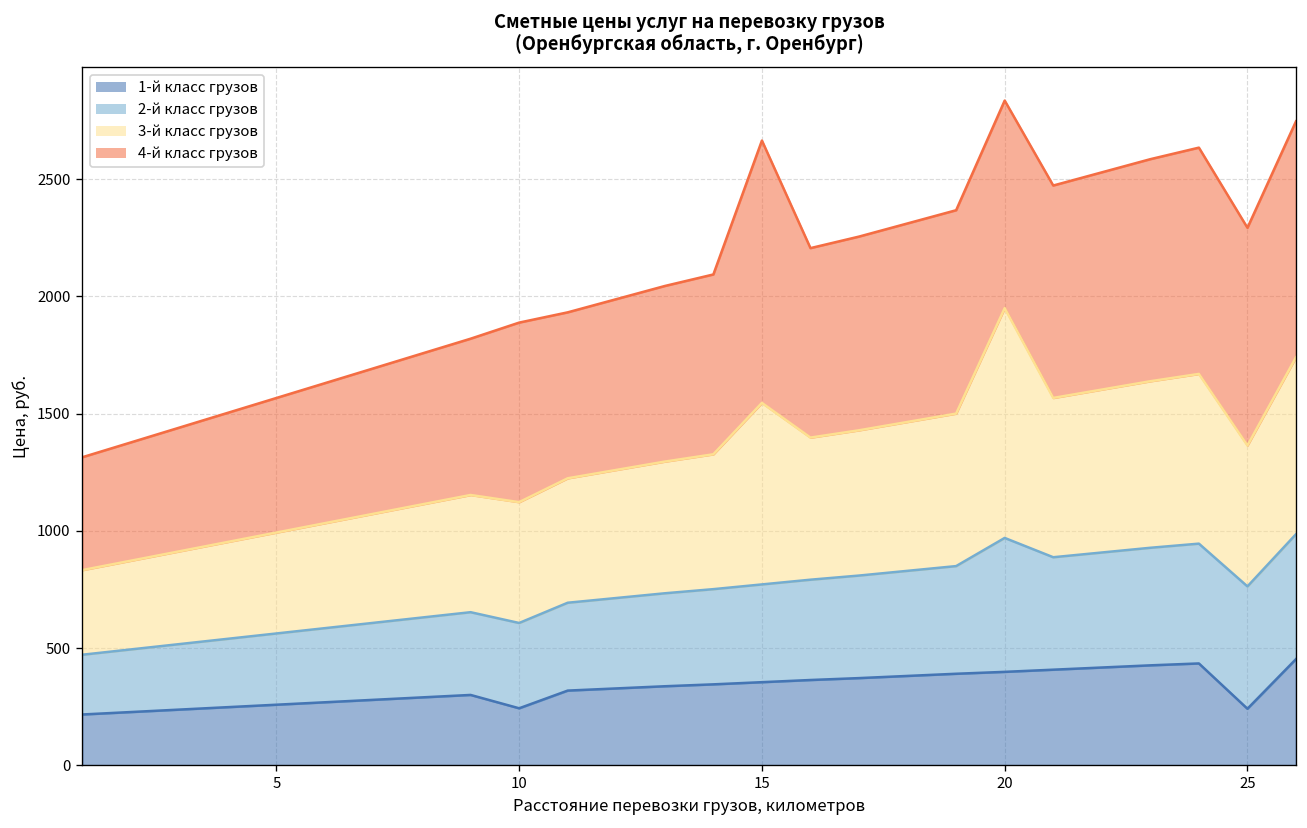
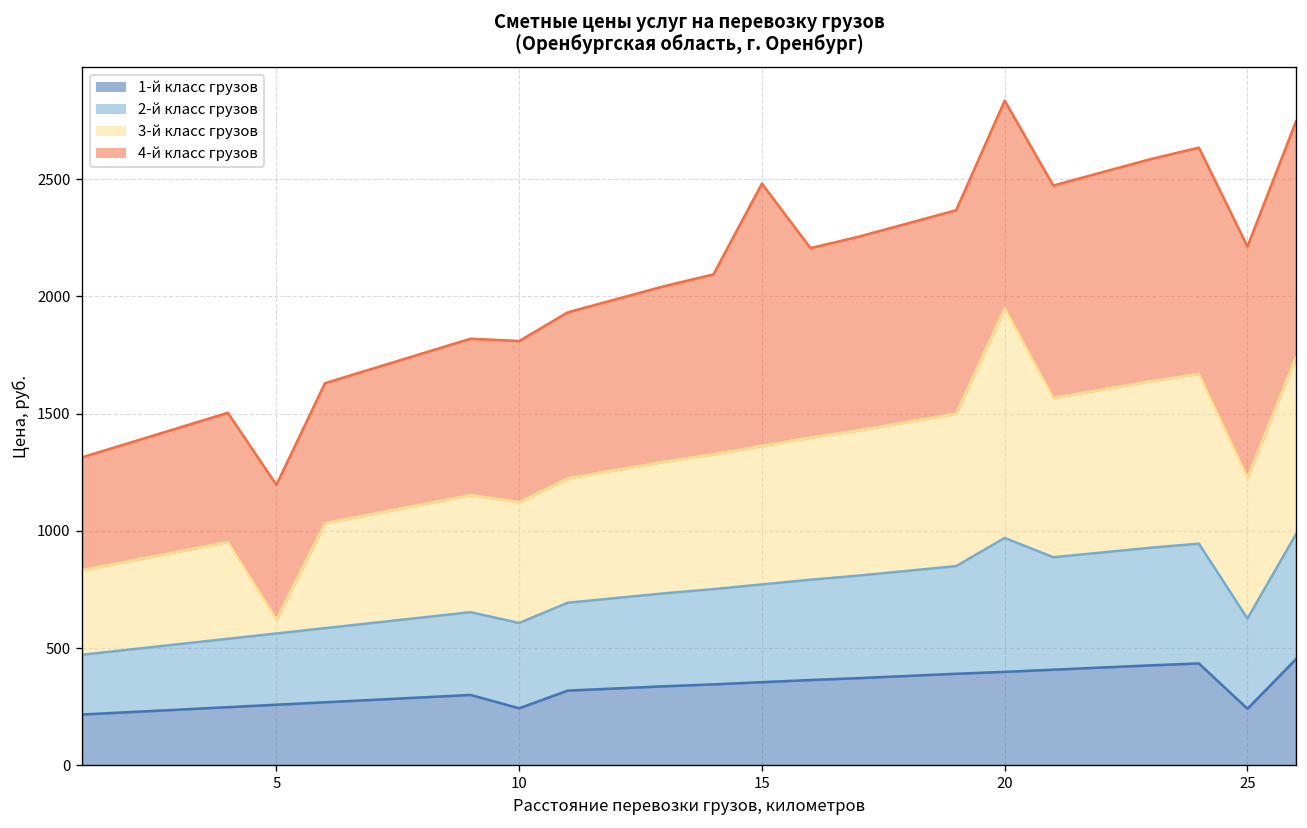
  {
    "1-й класс грузов": {
      "5": 260,
      "10": 240,
      "15": 350,
      "20": 400,
      "25": 240
    },
    "2-й класс грузов": {
      "5": 300,
      "10": 360,
      "15": 420,
      "20": 570,
-     "25": 520
+     "25": 380
    },
    "3-й класс грузов": {
-     "5": 430,
+     "5": 60,
      "10": 520,
-     "15": 770,
+     "15": 590,
      "20": 980,
      "25": 600
    },
    "4-й класс грузов": {
      "5": 570,
-     "10": 770,
+     "10": 690,
      "15": 1120,
      "20": 890,
-     "25": 930
+     "25": 990
    }
  }
